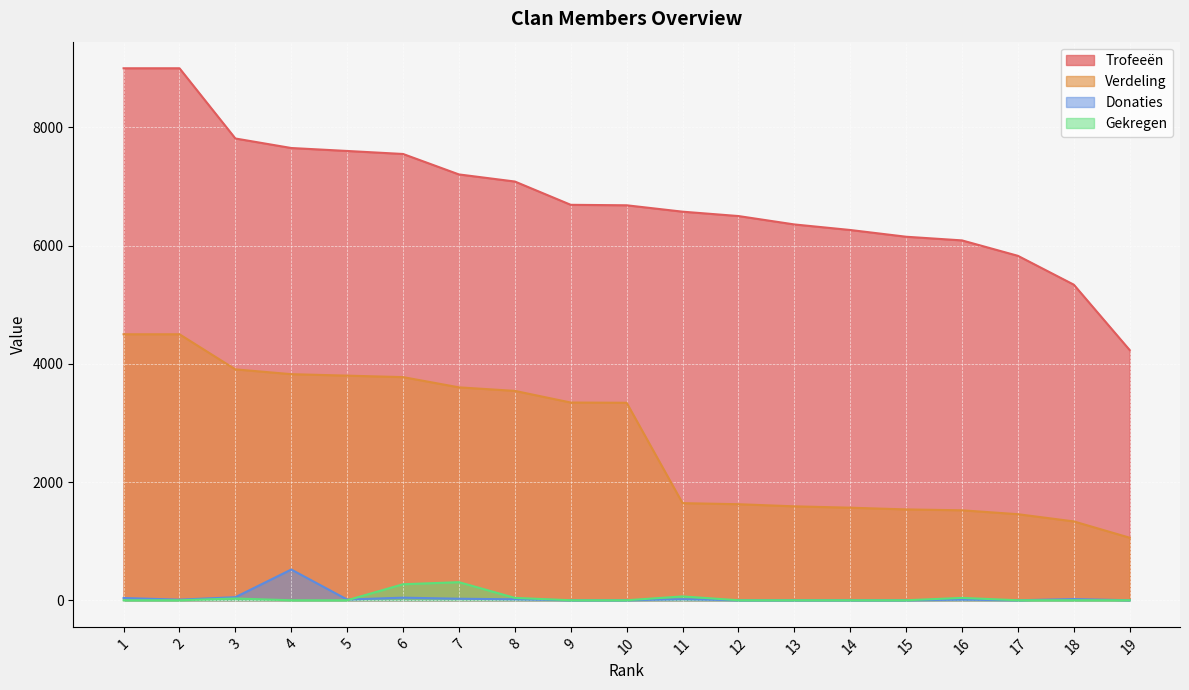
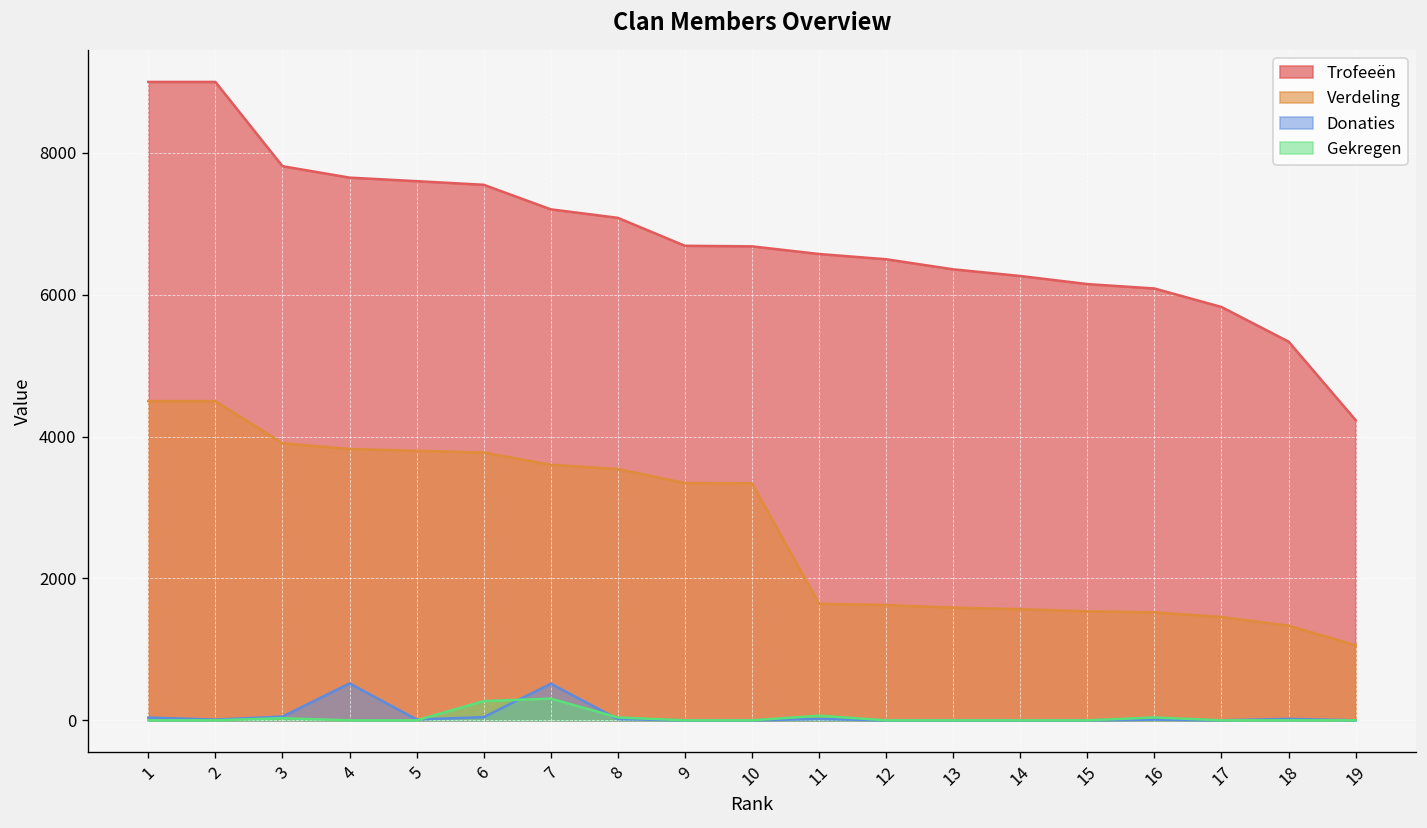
  {
    "Donaties": {
      "4": 500,
      "6": 0,
-     "7": 0,
+     "7": 500,
      "11": 0
    },
    "Gekregen": {
      "4": 0,
      "6": 300,
      "7": 300,
      "11": 100
    }
  }
